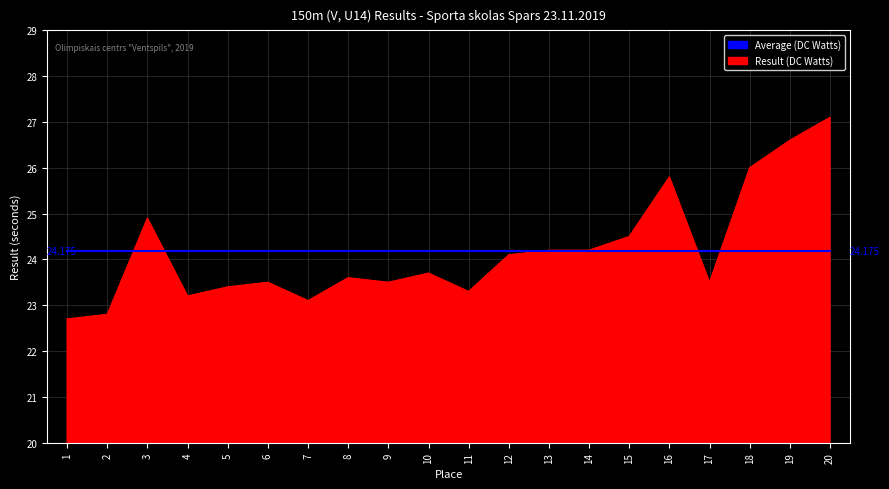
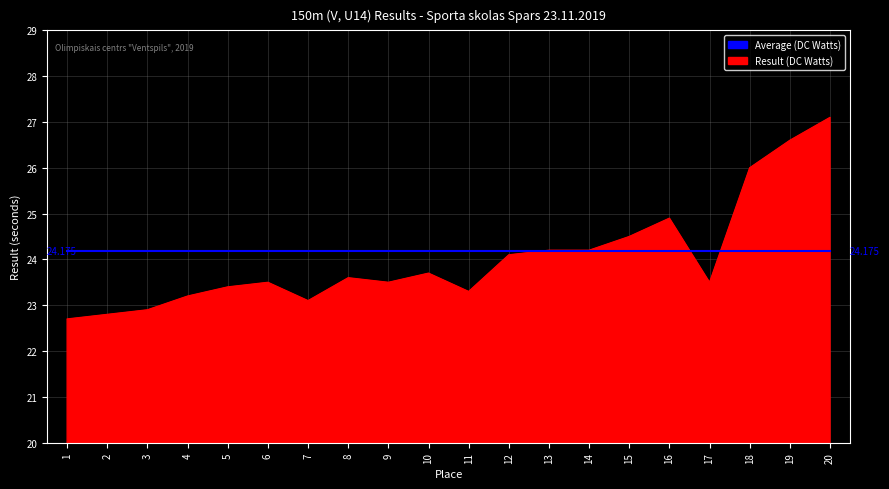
  {
    "Result (DC Watts)": {
      "1": 22.7,
      "2": 22.8,
-     "3": 24.9,
+     "3": 22.9,
      "4": 23.2,
      "5": 23.4,
      "6": 23.5,
      "7": 23.1,
      "8": 23.6,
      "9": 23.5,
      "10": 23.7,
      "11": 23.3,
      "12": 24.1,
      "15": 24.5,
-     "16": 25.8,
+     "16": 24.9,
      "17": 23.5,
      "18": 26.0,
      "19": 26.6,
      "20": 27.1
    },
    "Average (DC Watts)": {
      "1": 24.175,
      "20": 24.175
    }
  }
